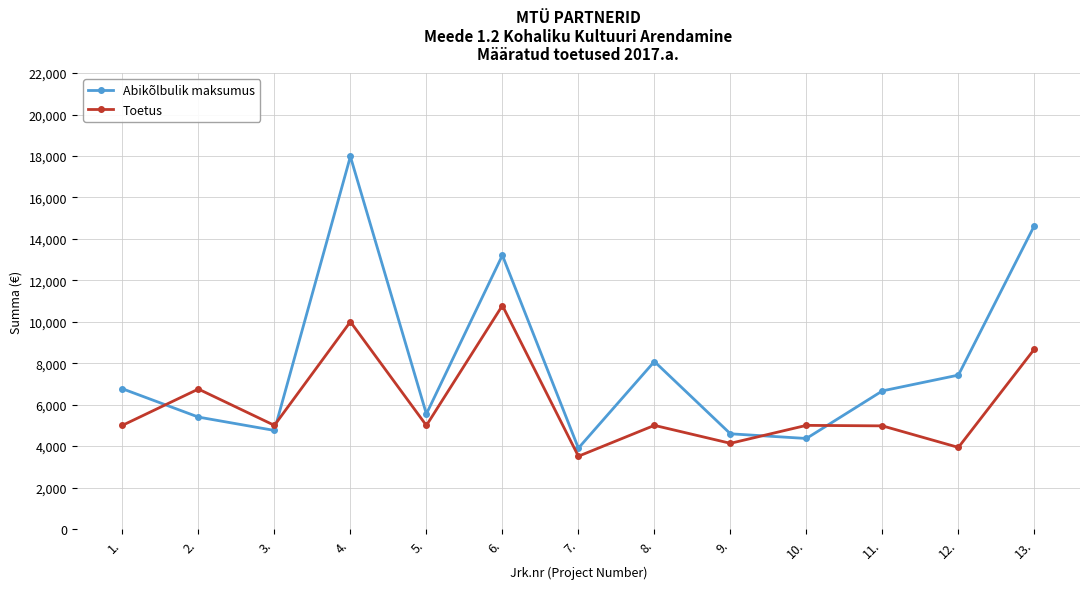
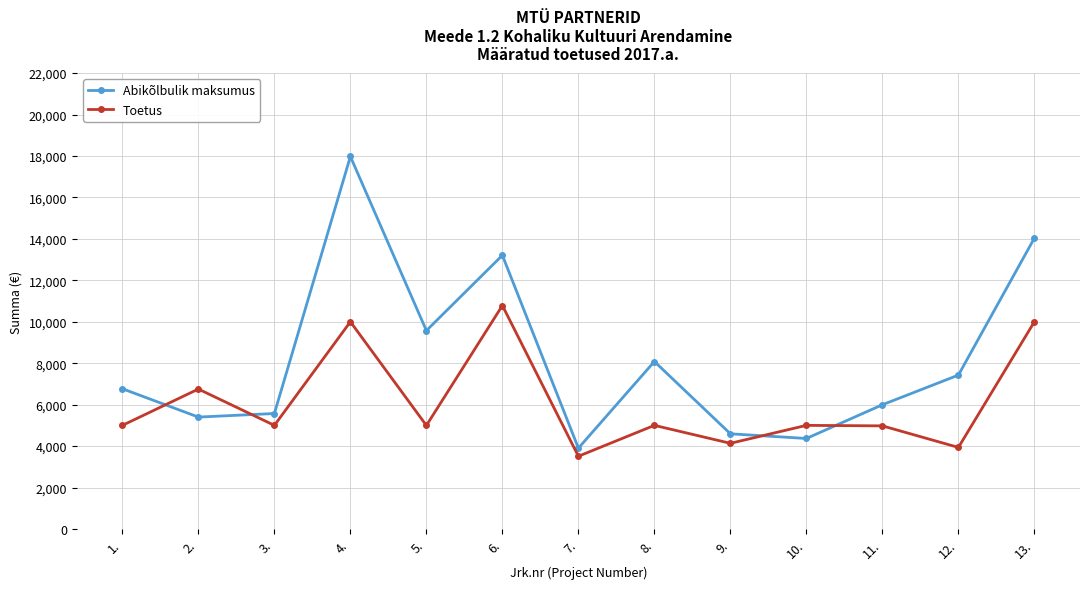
  {
    "Abikõlbulik maksumus": {
      "1.": "6,800",
      "2.": "5,400",
-     "3.": "4,800",
+     "3.": "5,600",
      "4.": "18,000",
-     "5.": "5,600",
+     "5.": "9,600",
      "6.": "13,200",
      "7.": "3,900",
      "8.": "8,100",
      "9.": "4,600",
      "10.": "4,400",
-     "11.": "6,700",
+     "11.": "6,000",
      "12.": "7,400",
-     "13.": "14,600"
+     "13.": "14,000"
    },
    "Toetus": {
      "1.": "5,000",
      "2.": "6,800",
      "3.": "5,000",
      "4.": "10,000",
      "5.": "5,000",
      "6.": "10,800",
      "7.": "3,500",
      "8.": "5,000",
      "9.": "4,100",
      "10.": "5,000",
      "11.": "5,000",
      "12.": "3,900",
-     "13.": "8,700"
+     "13.": "10,000"
    }
  }
